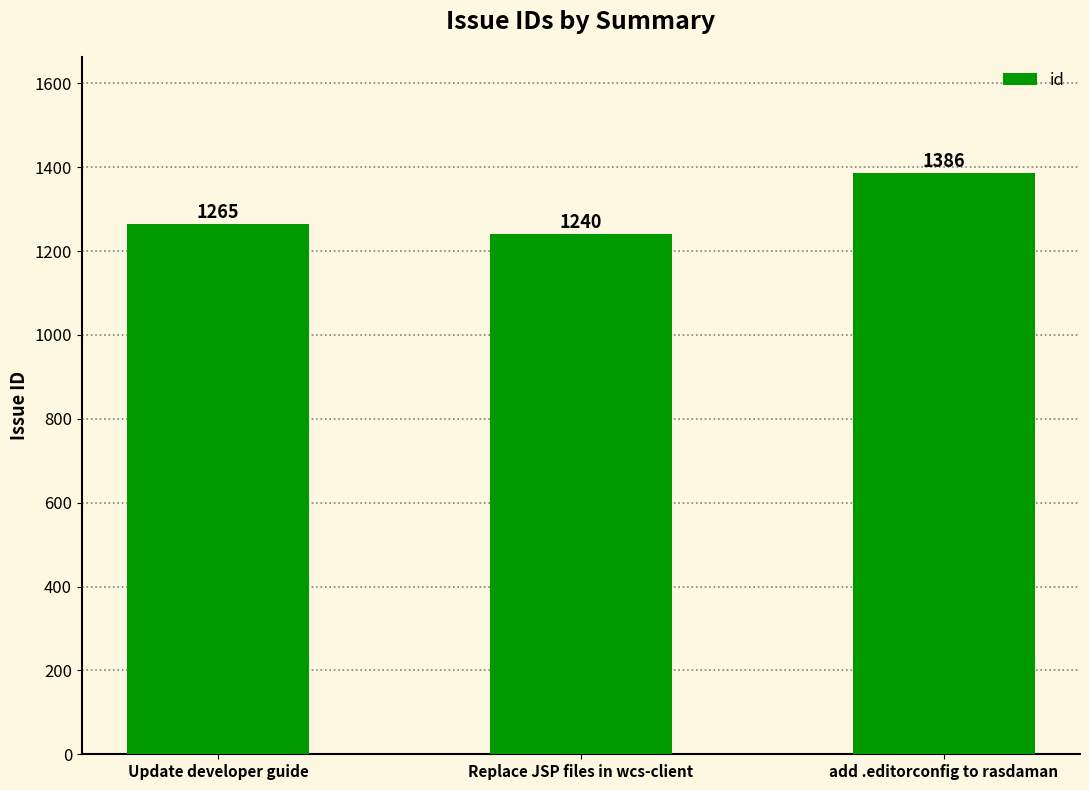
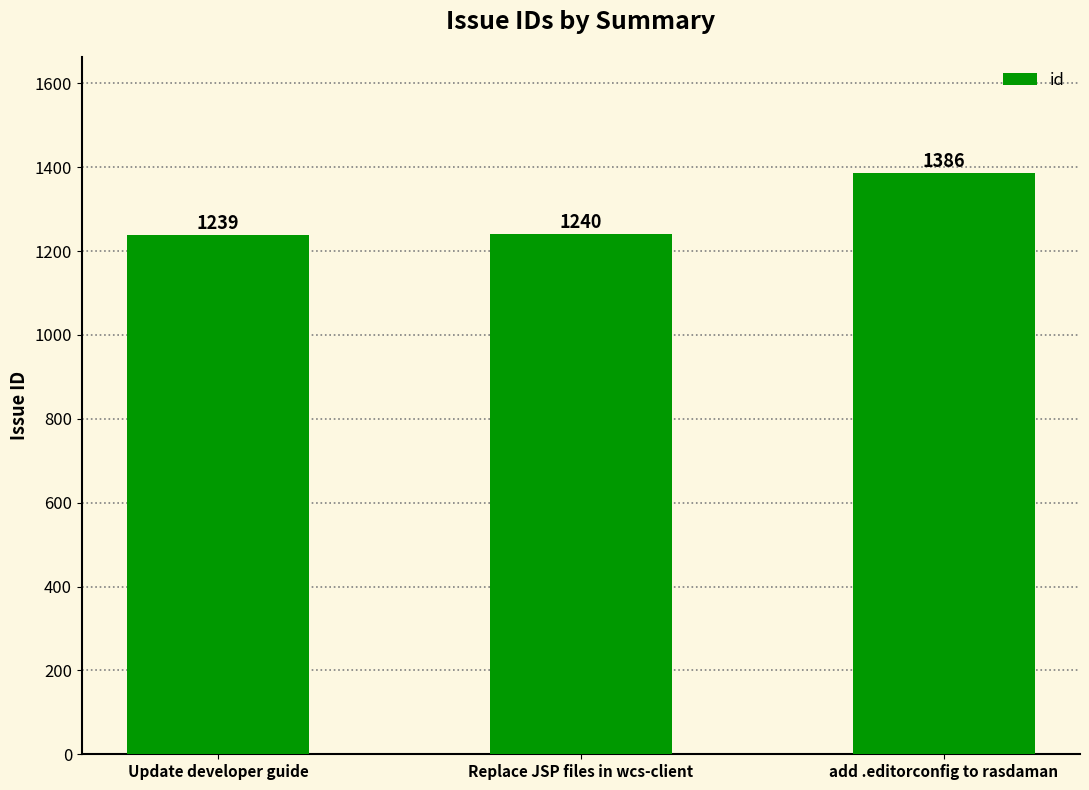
  {
-   "Update developer guide": 1265,
+   "Update developer guide": 1239,
    "Replace JSP files in wcs-client": 1240,
    "add .editorconfig to rasdaman": 1386
  }
